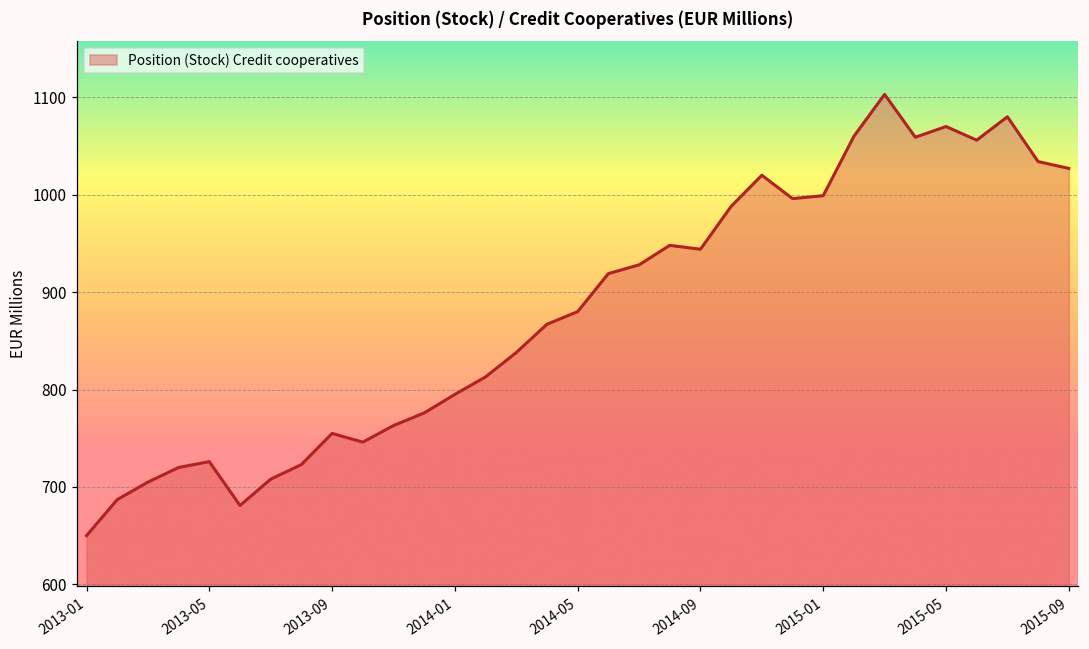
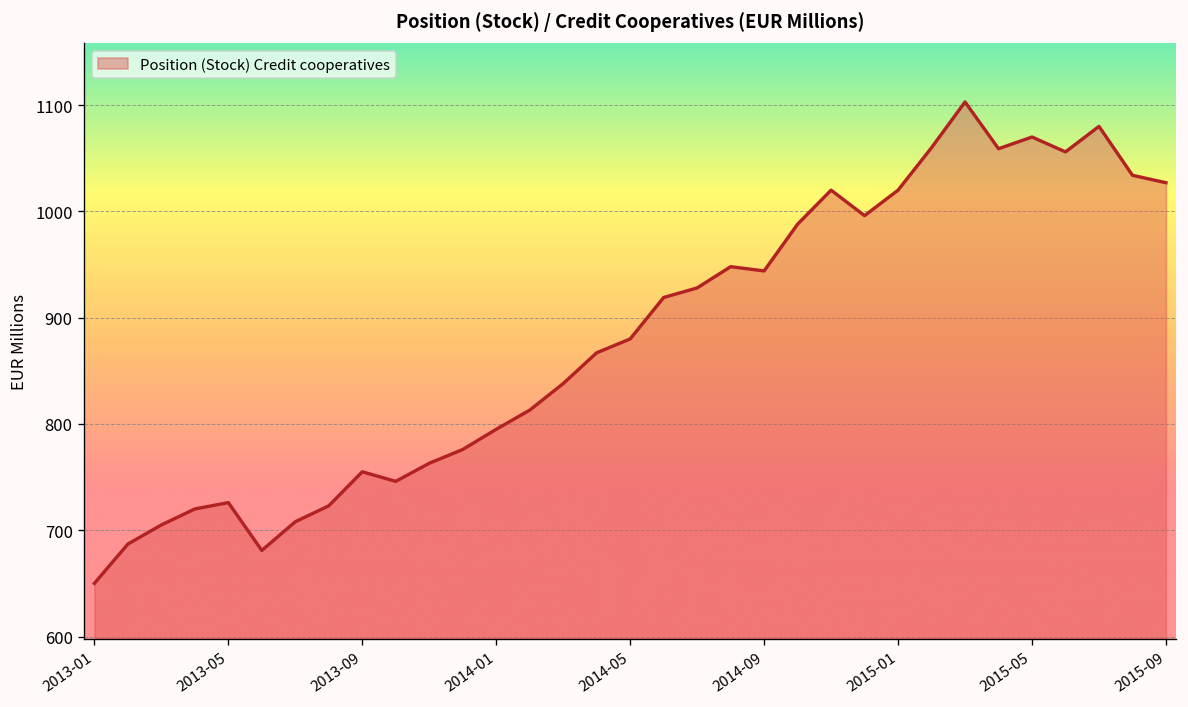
  {
    "2013-01": 650,
    "2013-05": 730,
    "2013-09": 760,
    "2014-01": 800,
    "2014-05": 880,
    "2014-09": 940,
-   "2015-01": 1000,
+   "2015-01": 1020,
    "2015-05": 1070,
    "2015-09": 1030
  }
